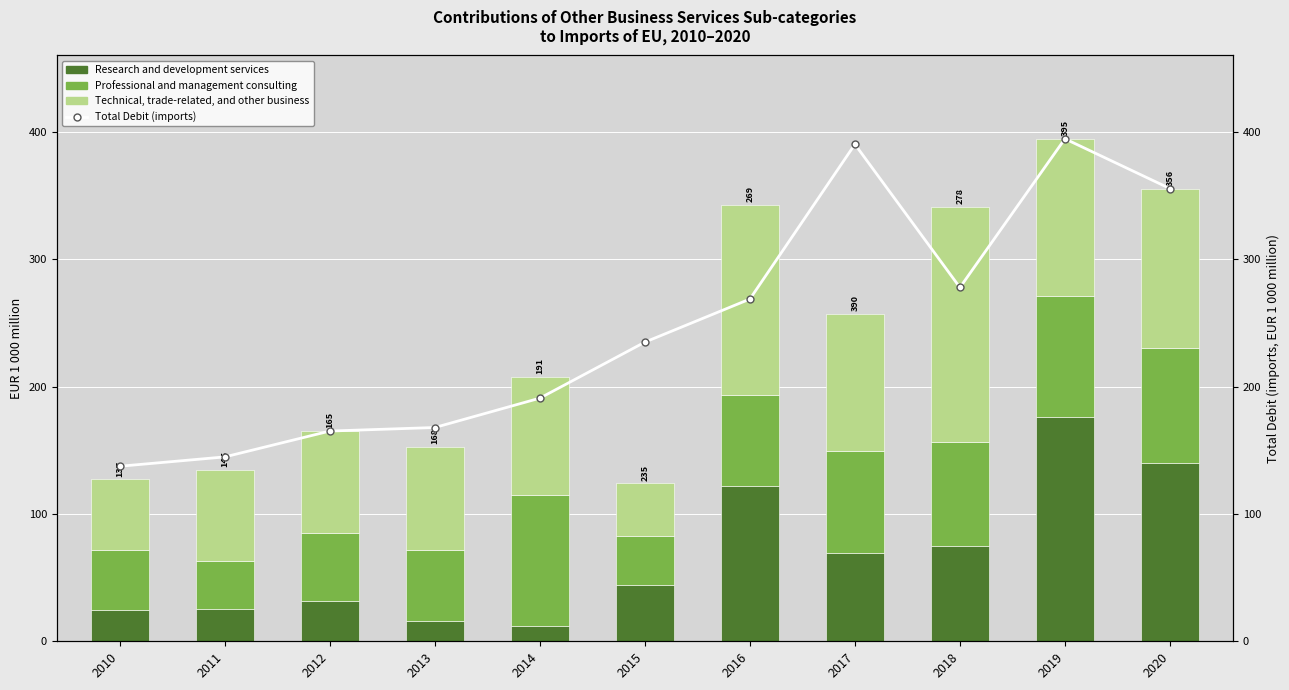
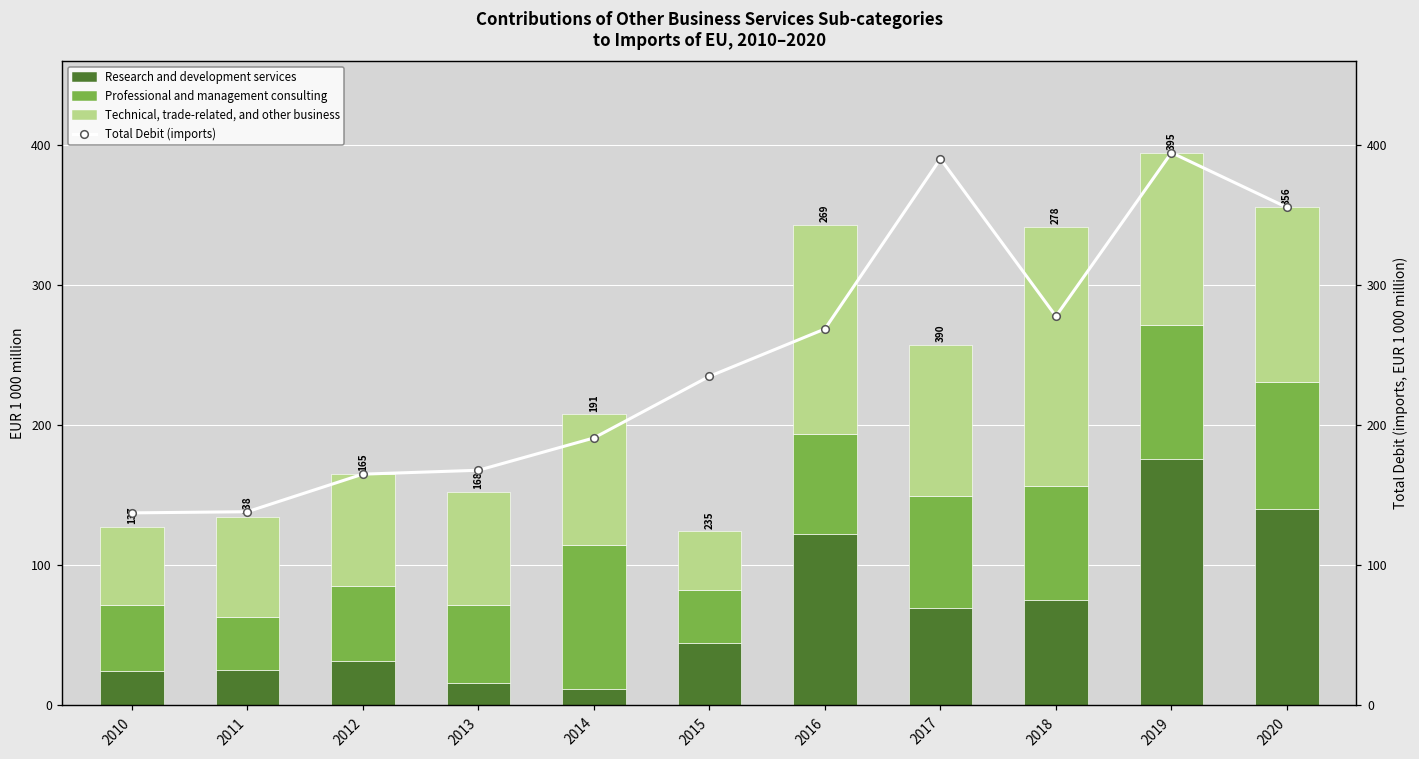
  {
    "Research and development services": {
      "2010": 25,
      "2011": 26,
      "2012": 31,
      "2013": 16,
      "2014": 12,
      "2015": 45,
      "2016": 122,
      "2017": 70,
      "2018": 75,
      "2019": 176,
      "2020": 140
    },
    "Professional and management consulting": {
      "2010": 47,
      "2011": 38,
      "2012": 54,
      "2013": 56,
      "2014": 103,
      "2015": 38,
      "2016": 71,
      "2017": 80,
      "2018": 82,
      "2019": 95,
      "2020": 91
    },
    "Technical, trade-related, and other business": {
      "2010": 56,
      "2011": 71,
      "2013": 81
    },
    "Total Debit (imports)": {
      "2010": 137,
-     "2011": 145,
+     "2011": 138,
      "2012": 165,
      "2013": 168,
      "2014": 191,
      "2019": 395,
      "2020": 356
    }
  }
